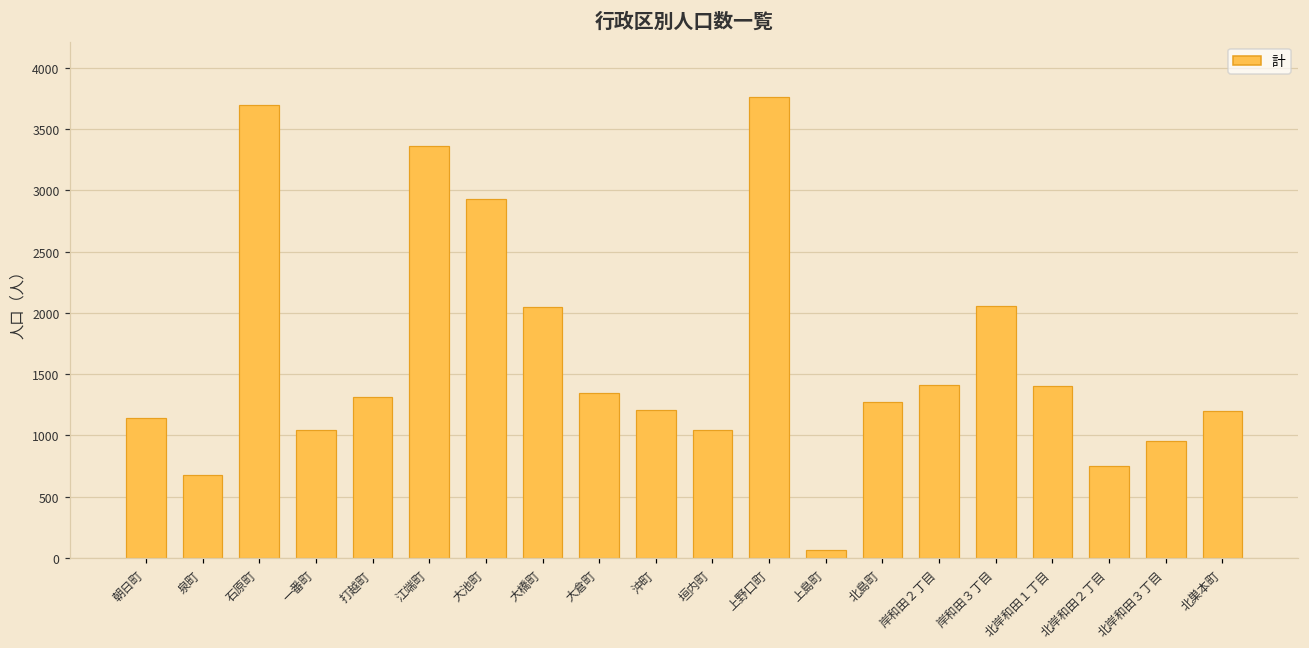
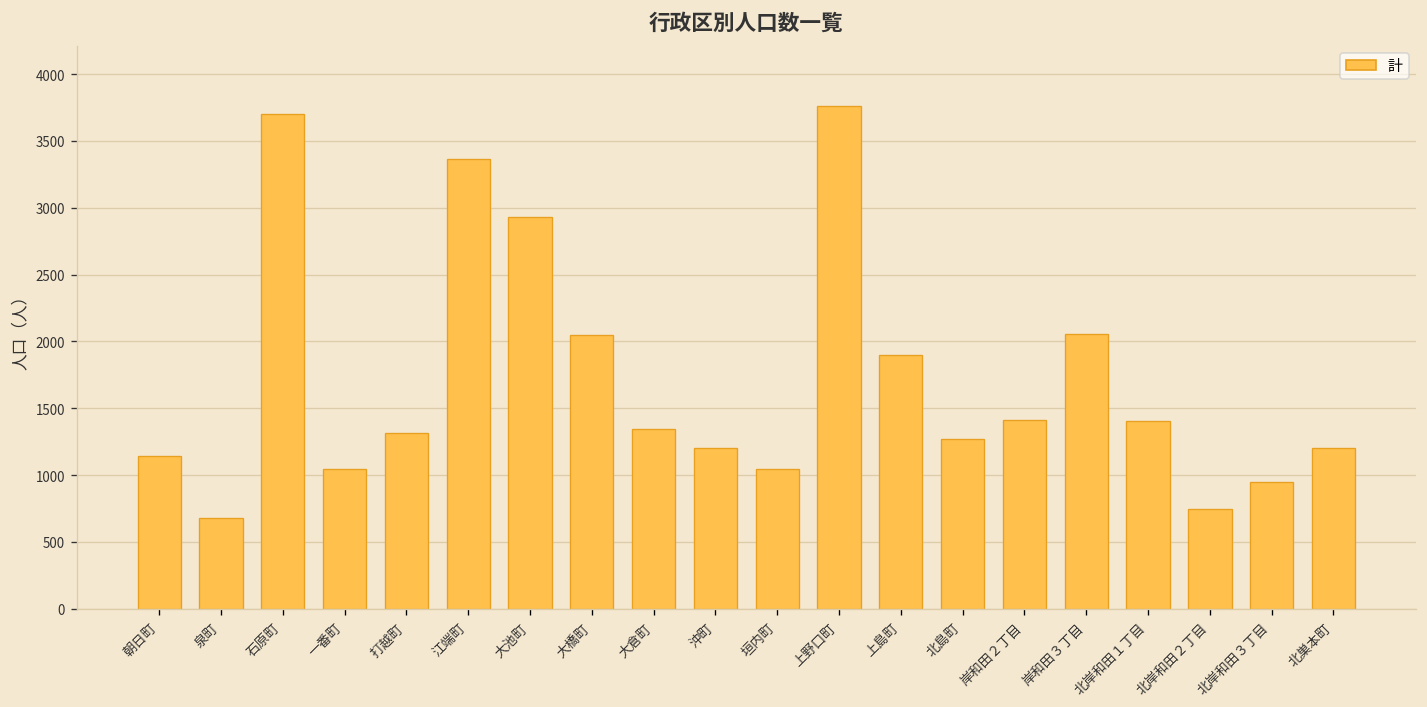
  {
    "朝日町": 1140,
    "泉町": 680,
    "石原町": 3700,
    "一番町": 1040,
    "打越町": 1320,
    "江端町": 3360,
    "大池町": 2930,
    "大橋町": 2050,
    "大倉町": 1350,
    "沖町": 1210,
    "垣内町": 1040,
    "上野口町": 3760,
-   "上島町": 60,
+   "上島町": 1900,
    "北島町": 1270,
    "岸和田２丁目": 1410,
    "岸和田３丁目": 2060,
    "北岸和田１丁目": 1400,
    "北岸和田２丁目": 750,
    "北岸和田３丁目": 950,
    "北巣本町": 1200
  }
